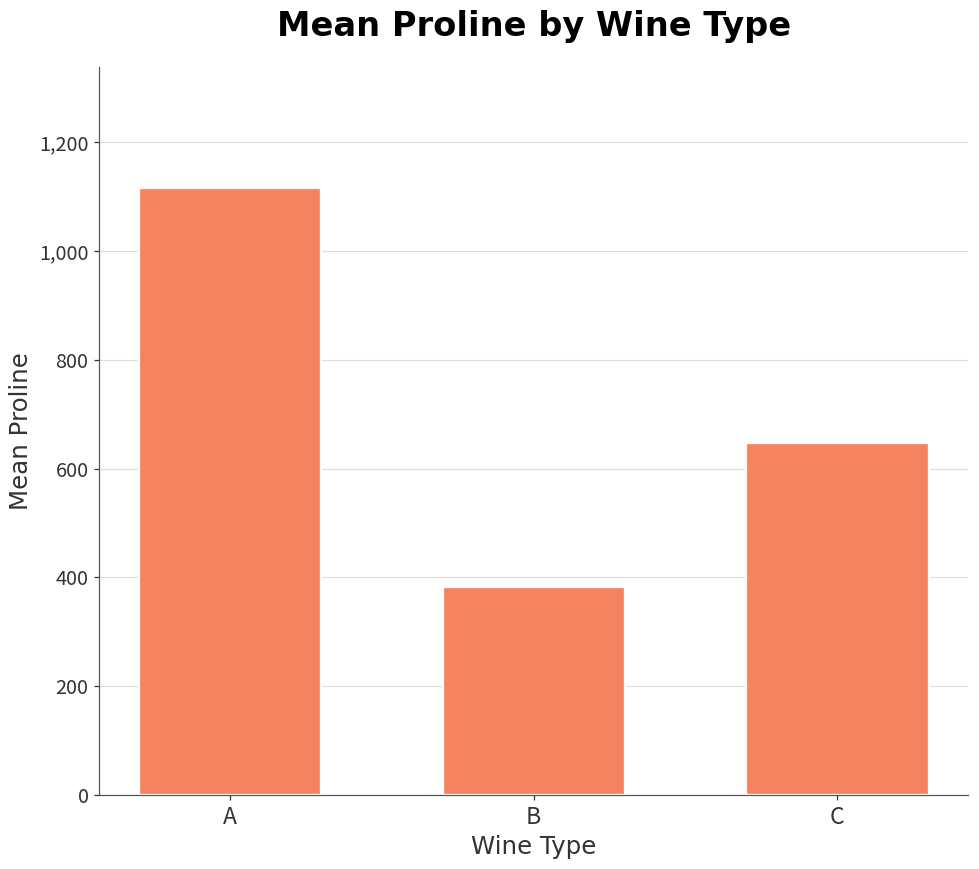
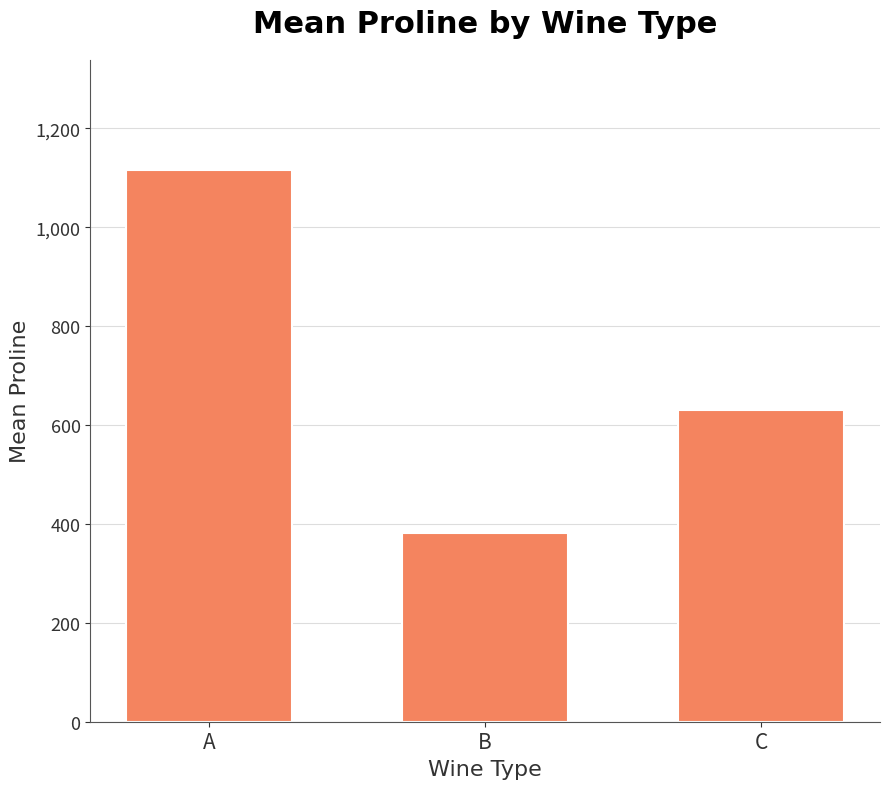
  {
    "A": "1,120",
    "B": "380",
-   "C": "650"
+   "C": "630"
  }
